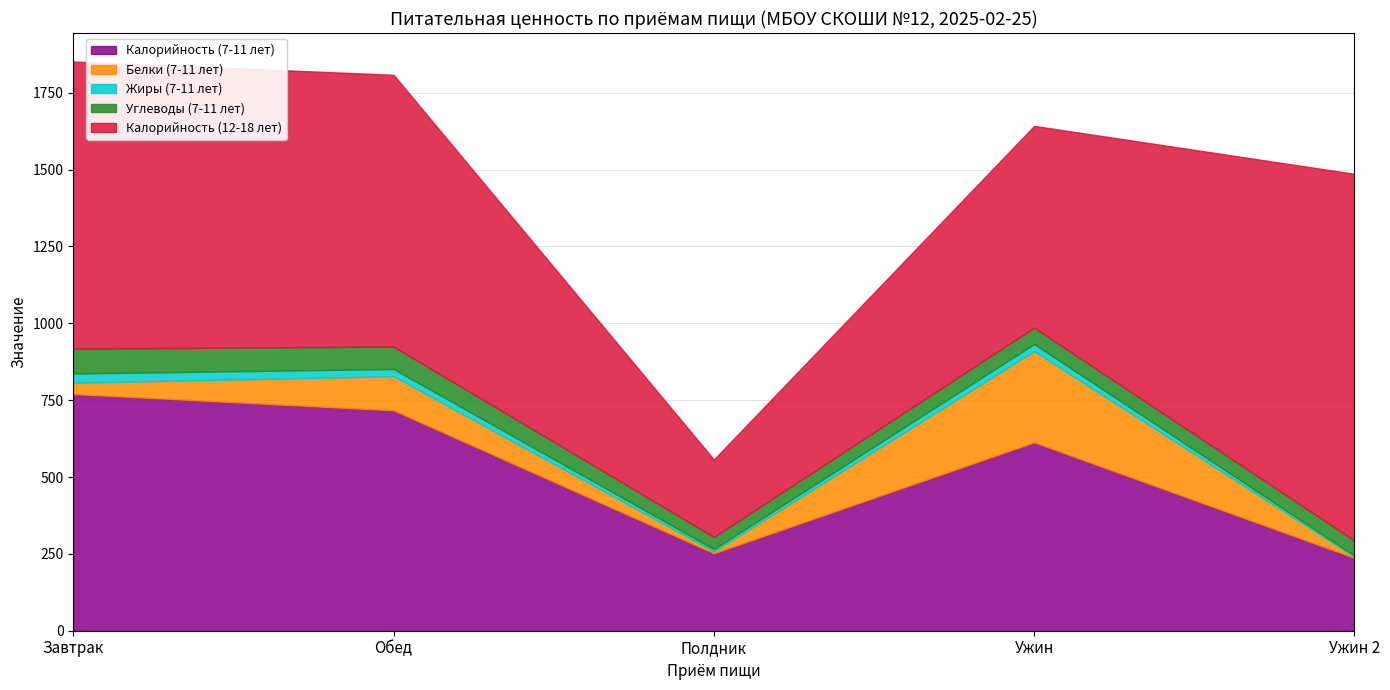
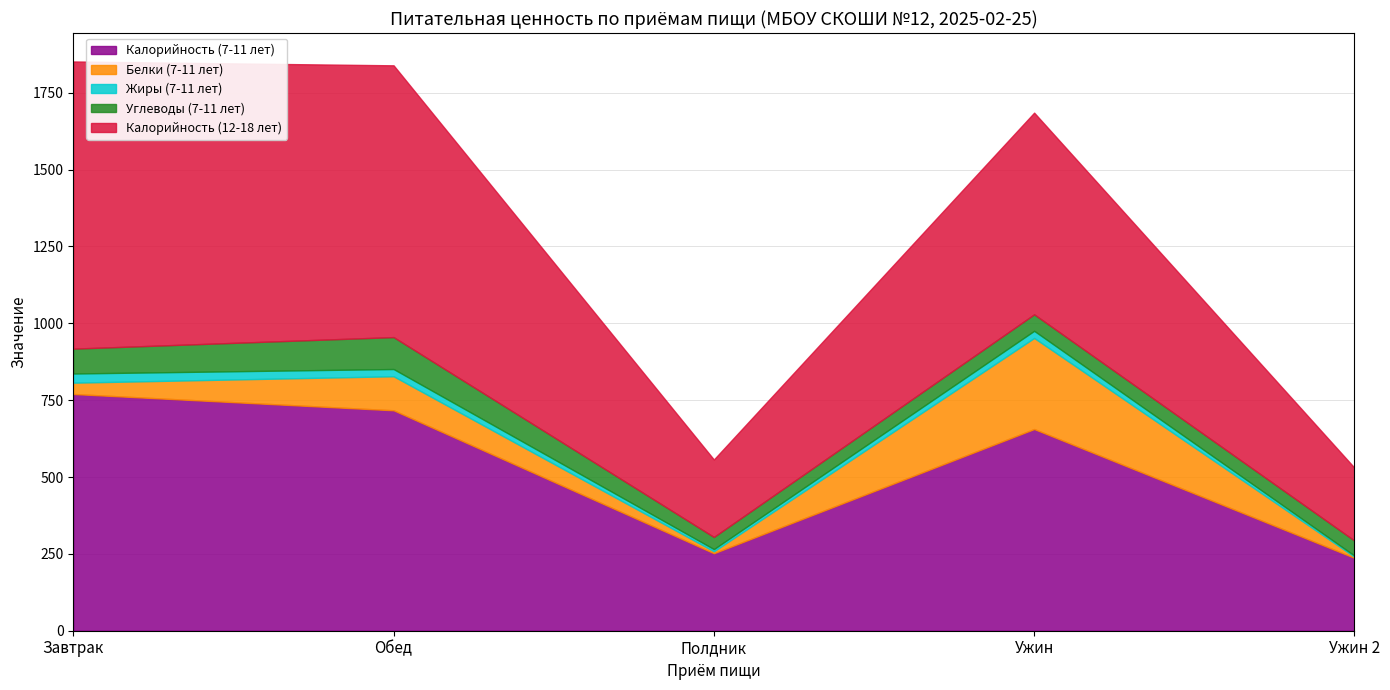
  {
    "Калорийность (7-11 лет)": {
      "Завтрак": 770,
      "Обед": 720,
-     "Ужин": 610
+     "Ужин": 660
    },
    "Белки (7-11 лет)": {
      "Завтрак": 40,
      "Обед": 110,
      "Ужин": 300
    },
    "Жиры (7-11 лет)": {
      "Завтрак": 30,
      "Обед": 20,
      "Ужин": 20
    },
    "Углеводы (7-11 лет)": {
      "Завтрак": 80,
-     "Обед": 70,
+     "Обед": 100,
      "Полдник": 40,
      "Ужин": 50,
      "Ужин 2": 50
    },
    "Калорийность (12-18 лет)": {
      "Завтрак": 930,
      "Обед": 880,
      "Полдник": 250,
      "Ужин": 660,
-     "Ужин 2": 1190
+     "Ужин 2": 240
    }
  }
